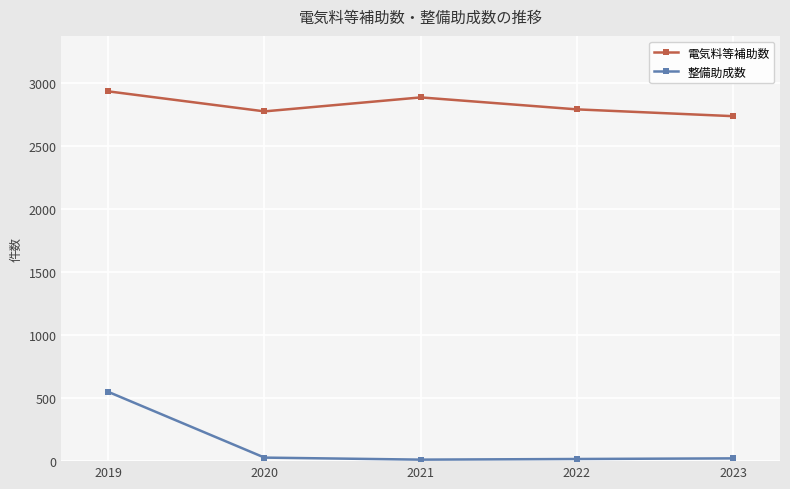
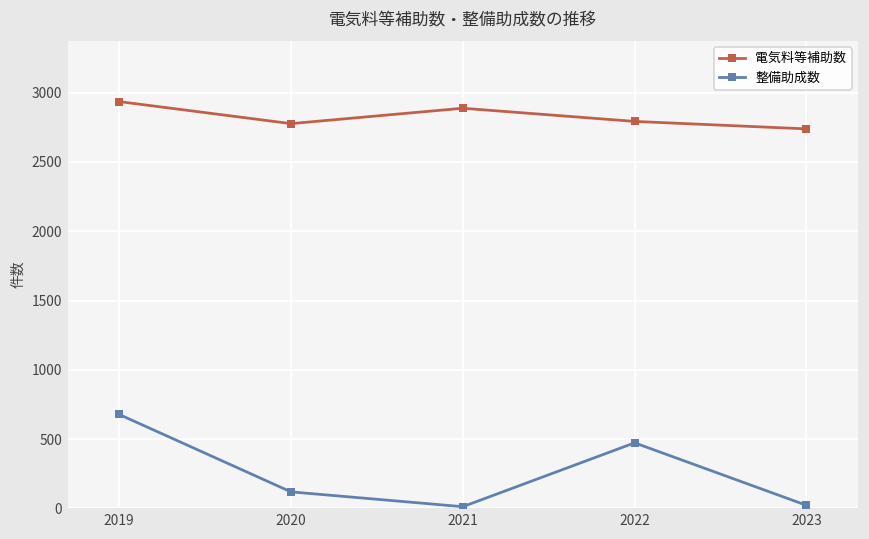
  {
    "電気料等補助数": {
      "2019": 2940,
      "2020": 2780,
      "2021": 2890,
      "2022": 2790,
      "2023": 2740
    },
    "整備助成数": {
-     "2019": 550,
-     "2020": 30,
+     "2019": 680,
+     "2020": 120,
      "2021": 10,
-     "2022": 20,
+     "2022": 470,
      "2023": 20
    }
  }
